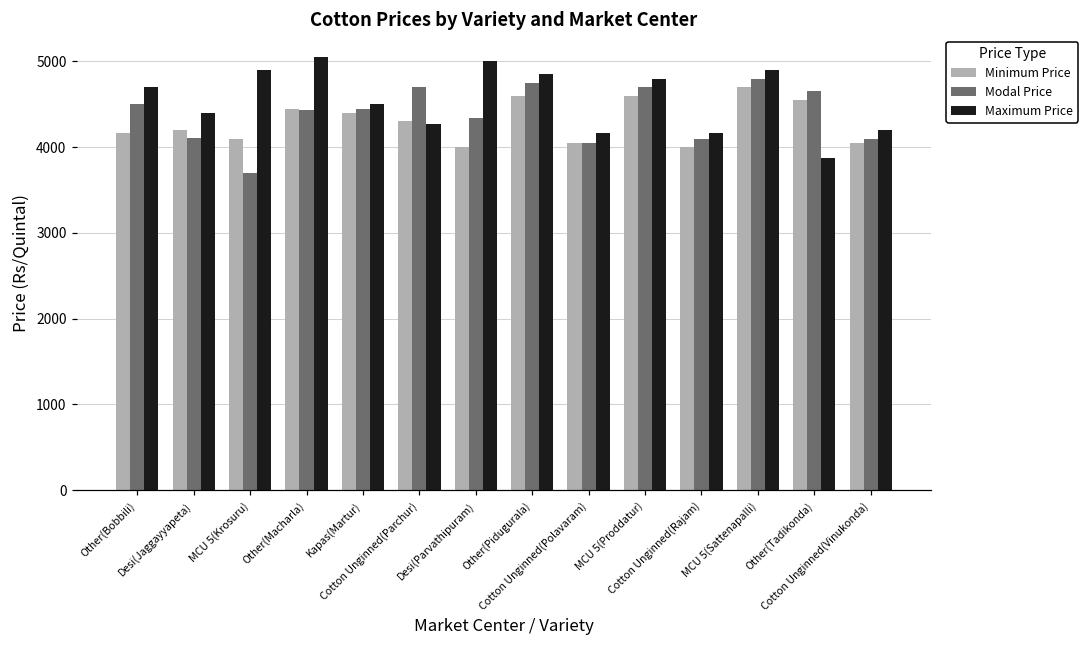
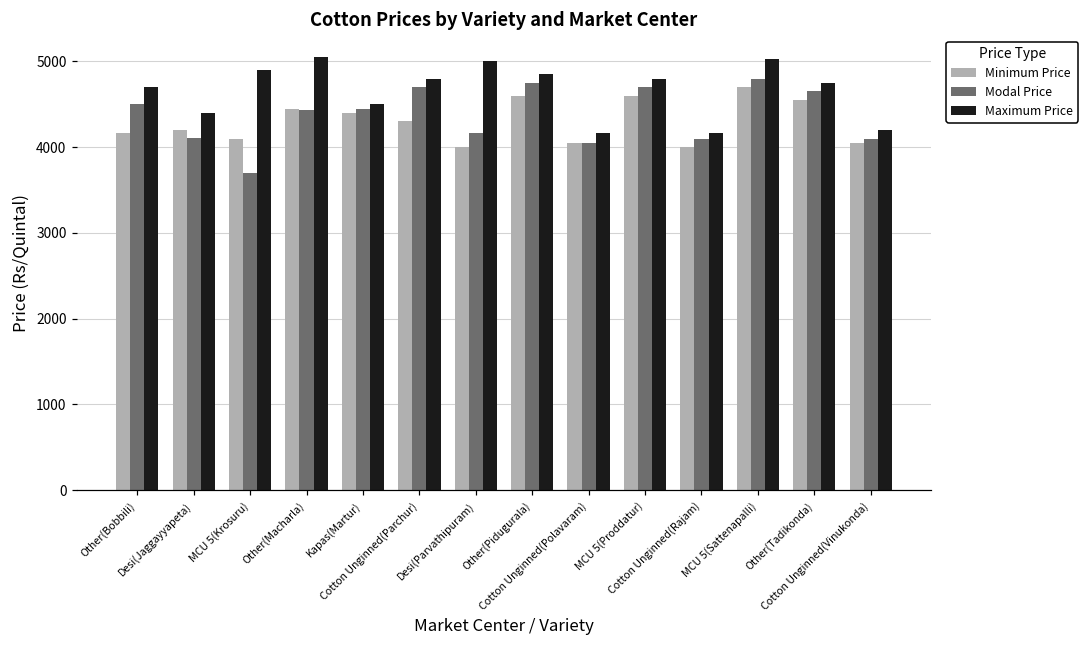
  {
    "Minimum Price": {
      "Other(Bobbili)": 4200,
      "Desi(Jaggayyapeta)": 4200,
      "MCU 5(Krosuru)": 4100,
      "Other(Macharla)": 4500,
      "Kapas(Martur)": 4400,
      "Cotton Unginned(Parchur)": 4300,
      "Desi(Parvathipuram)": 4000,
      "Other(Pidugurala)": 4600,
      "Cotton Unginned(Polavaram)": 4100,
      "MCU 5(Proddatur)": 4600,
      "Cotton Unginned(Rajam)": 4000,
      "MCU 5(Sattenapalli)": 4700,
      "Other(Tadikonda)": 4600,
      "Cotton Unginned(Vinukonda)": 4100
    },
    "Modal Price": {
      "Other(Bobbili)": 4500,
      "Desi(Jaggayyapeta)": 4100,
      "MCU 5(Krosuru)": 3700,
      "Other(Macharla)": 4400,
      "Kapas(Martur)": 4500,
      "Cotton Unginned(Parchur)": 4700,
-     "Desi(Parvathipuram)": 4300,
+     "Desi(Parvathipuram)": 4200,
      "Other(Pidugurala)": 4800,
      "Cotton Unginned(Polavaram)": 4100,
      "MCU 5(Proddatur)": 4700,
      "Cotton Unginned(Rajam)": 4100,
      "MCU 5(Sattenapalli)": 4800,
      "Other(Tadikonda)": 4700,
      "Cotton Unginned(Vinukonda)": 4100
    },
    "Maximum Price": {
      "Other(Bobbili)": 4700,
      "Desi(Jaggayyapeta)": 4400,
      "MCU 5(Krosuru)": 4900,
      "Other(Macharla)": 5100,
      "Kapas(Martur)": 4500,
-     "Cotton Unginned(Parchur)": 4300,
+     "Cotton Unginned(Parchur)": 4800,
      "Desi(Parvathipuram)": 5000,
      "Other(Pidugurala)": 4900,
      "Cotton Unginned(Polavaram)": 4200,
      "MCU 5(Proddatur)": 4800,
      "Cotton Unginned(Rajam)": 4200,
-     "MCU 5(Sattenapalli)": 4900,
-     "Other(Tadikonda)": 3900,
+     "MCU 5(Sattenapalli)": 5000,
+     "Other(Tadikonda)": 4800,
      "Cotton Unginned(Vinukonda)": 4200
    }
  }
